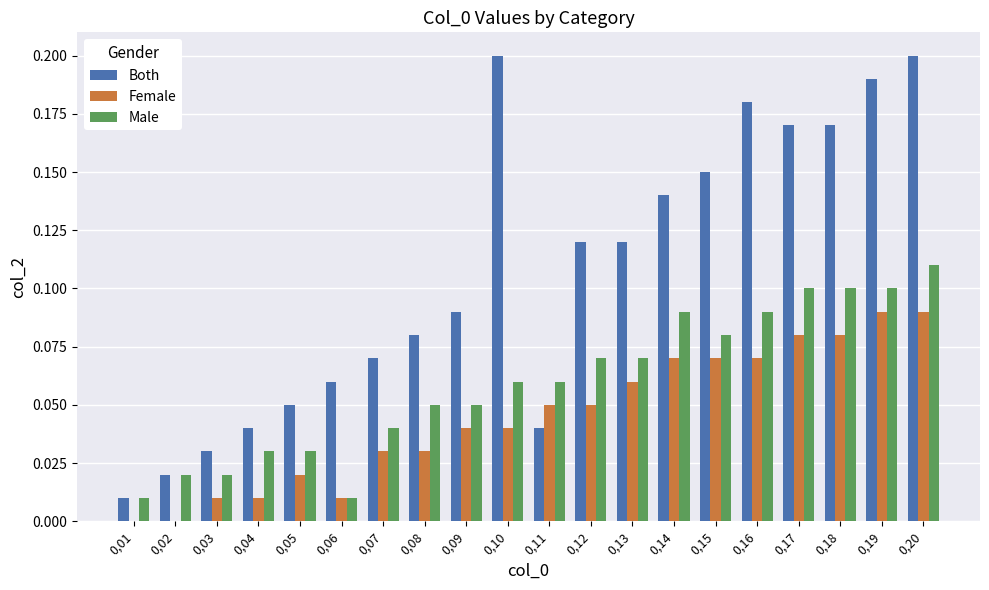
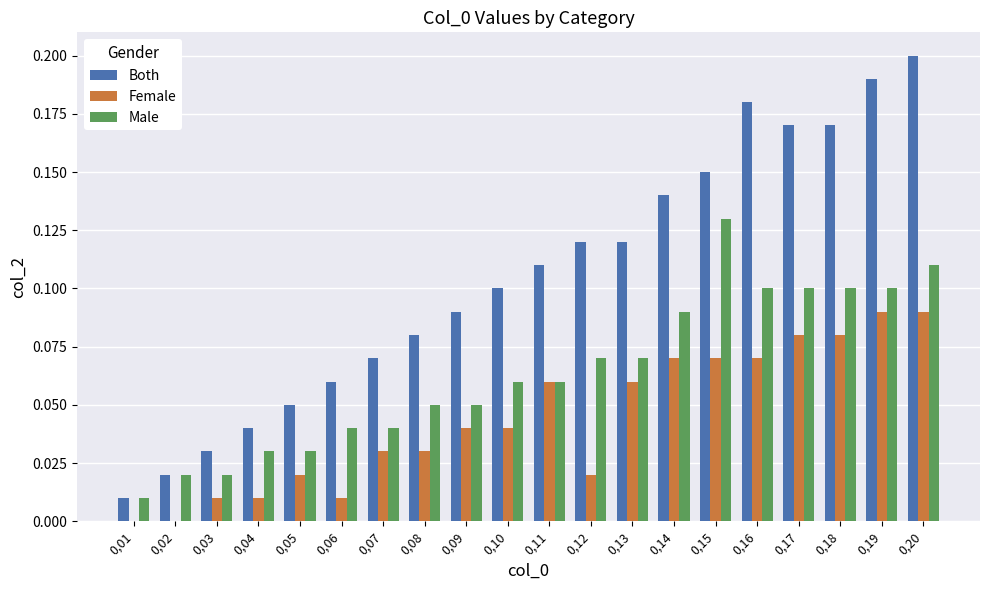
  {
    "Both": {
      "0,01": 0.01,
      "0,02": 0.02,
      "0,03": 0.03,
      "0,04": 0.04,
      "0,05": 0.05,
      "0,06": 0.06,
      "0,07": 0.07,
      "0,08": 0.08,
      "0,09": 0.09,
-     "0,10": 0.2,
-     "0,11": 0.04,
+     "0,10": 0.1,
+     "0,11": 0.11,
      "0,12": 0.12,
      "0,13": 0.12,
      "0,14": 0.14,
      "0,15": 0.15,
      "0,16": 0.18,
      "0,17": 0.17,
      "0,18": 0.17,
      "0,19": 0.19,
      "0,20": 0.20
    },
    "Female": {
      "0,01": 0.00,
      "0,02": 0.00,
      "0,03": 0.01,
      "0,04": 0.01,
      "0,05": 0.02,
      "0,06": 0.01,
      "0,07": 0.03,
      "0,08": 0.03,
      "0,09": 0.04,
      "0,10": 0.04,
-     "0,11": 0.05,
-     "0,12": 0.05,
+     "0,11": 0.06,
+     "0,12": 0.02,
      "0,13": 0.06,
      "0,14": 0.07,
      "0,15": 0.07,
      "0,16": 0.07,
      "0,17": 0.08,
      "0,18": 0.08,
      "0,19": 0.09,
      "0,20": 0.09
    },
    "Male": {
      "0,01": 0.01,
      "0,02": 0.02,
      "0,03": 0.02,
      "0,04": 0.03,
      "0,05": 0.03,
-     "0,06": 0.01,
+     "0,06": 0.04,
      "0,07": 0.04,
      "0,08": 0.05,
      "0,09": 0.05,
      "0,10": 0.06,
      "0,11": 0.06,
      "0,12": 0.07,
      "0,13": 0.07,
      "0,14": 0.09,
-     "0,15": 0.08,
-     "0,16": 0.09,
+     "0,15": 0.13,
+     "0,16": 0.10,
      "0,17": 0.10,
      "0,18": 0.10,
      "0,19": 0.10,
      "0,20": 0.11
    }
  }
